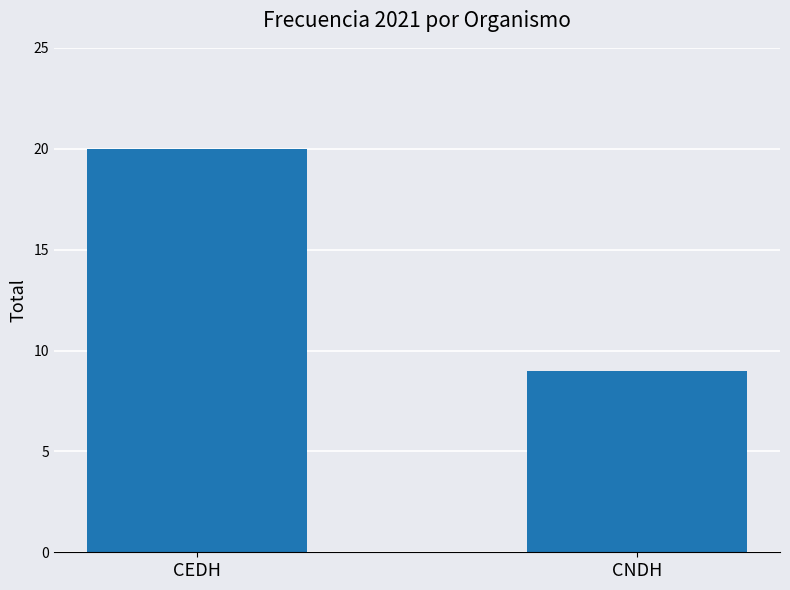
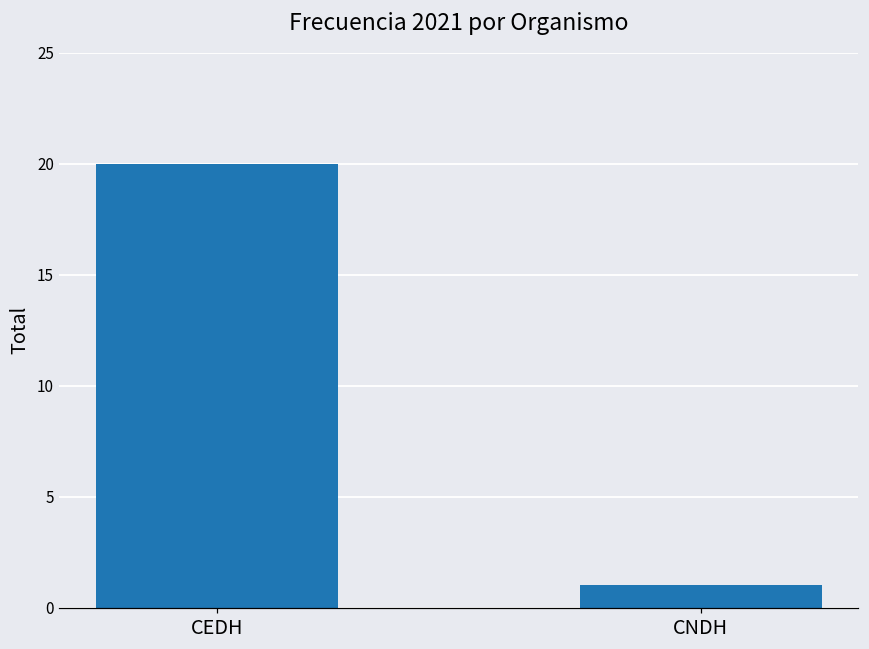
  {
    "CEDH": 20,
-   "CNDH": 9
+   "CNDH": 1
  }
